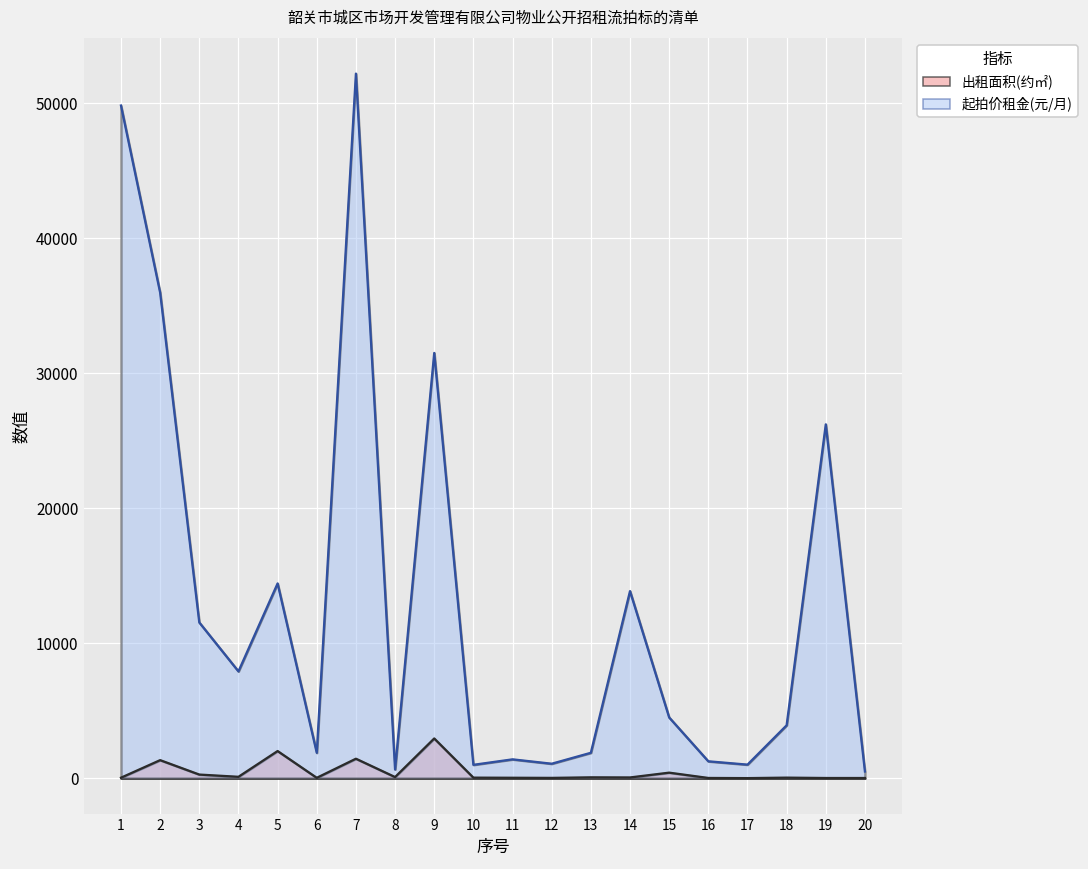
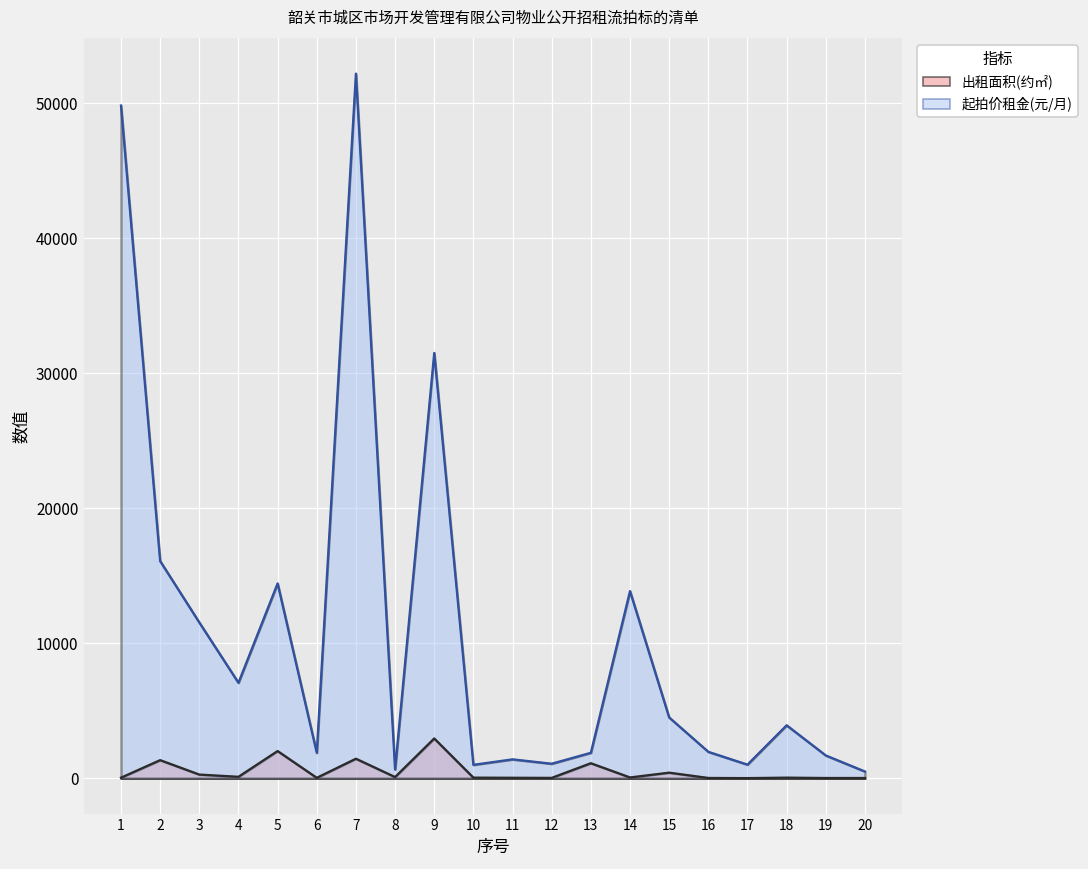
  {
    "出租面积(约㎡)": {
      "1": 0,
      "2": 1300,
      "3": 300,
      "4": 100,
      "5": 2000,
      "6": 0,
      "7": 1500,
      "8": 100,
      "9": 3000,
      "10": 0,
      "11": 0,
      "12": 0,
-     "13": 100,
+     "13": 1100,
      "14": 100,
      "15": 400,
      "16": 0,
      "17": 0,
      "18": 0,
      "19": 0,
      "20": 0
    },
    "起拍价租金(元/月)": {
      "1": 49800,
-     "2": 36000,
+     "2": 16100,
      "3": 11500,
-     "4": 7900,
+     "4": 7100,
      "5": 14400,
      "6": 1900,
      "7": 52200,
      "8": 700,
      "9": 31500,
      "10": 1000,
      "11": 1400,
      "12": 1100,
      "13": 1900,
      "14": 13900,
      "15": 4500,
-     "16": 1300,
+     "16": 2000,
      "17": 1000,
      "18": 3900,
-     "19": 26200,
+     "19": 1700,
      "20": 500
    }
  }
